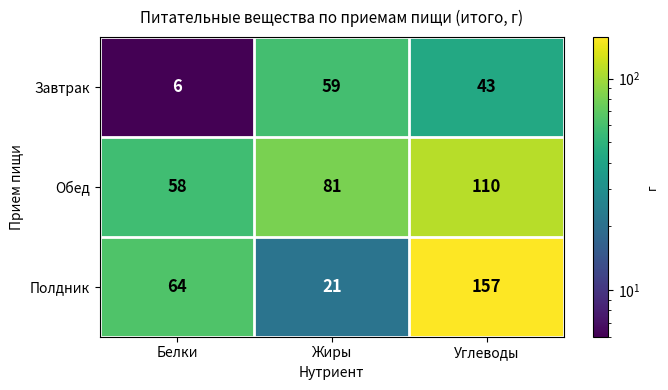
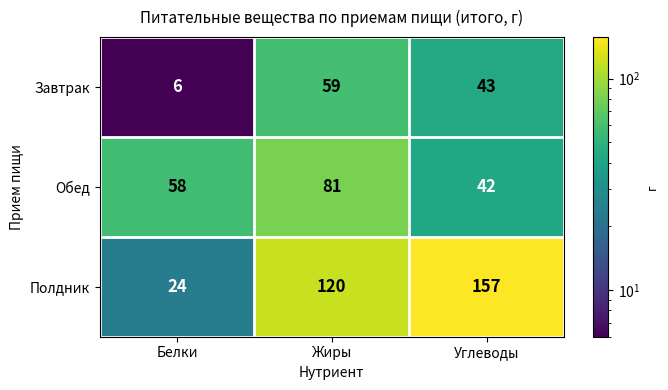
  {
    "Завтрак": {
      "Белки": 6,
      "Жиры": 59,
      "Углеводы": 43
    },
    "Обед": {
      "Белки": 58,
      "Жиры": 81,
-     "Углеводы": 110
+     "Углеводы": 42
    },
    "Полдник": {
-     "Белки": 64,
-     "Жиры": 21,
+     "Белки": 24,
+     "Жиры": 120,
      "Углеводы": 157
    }
  }
